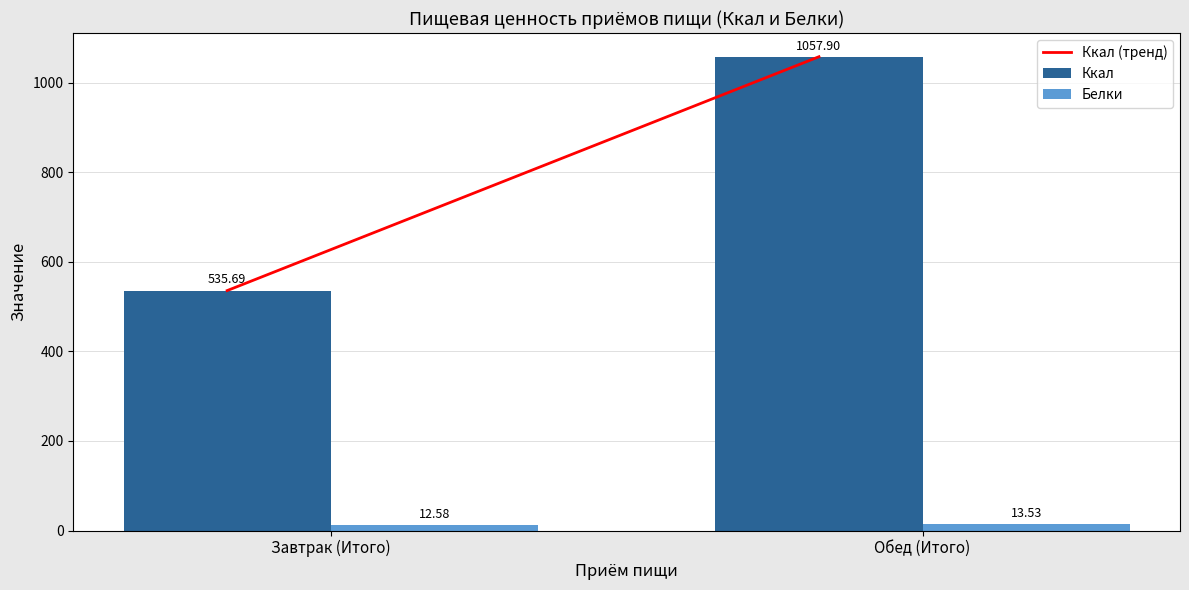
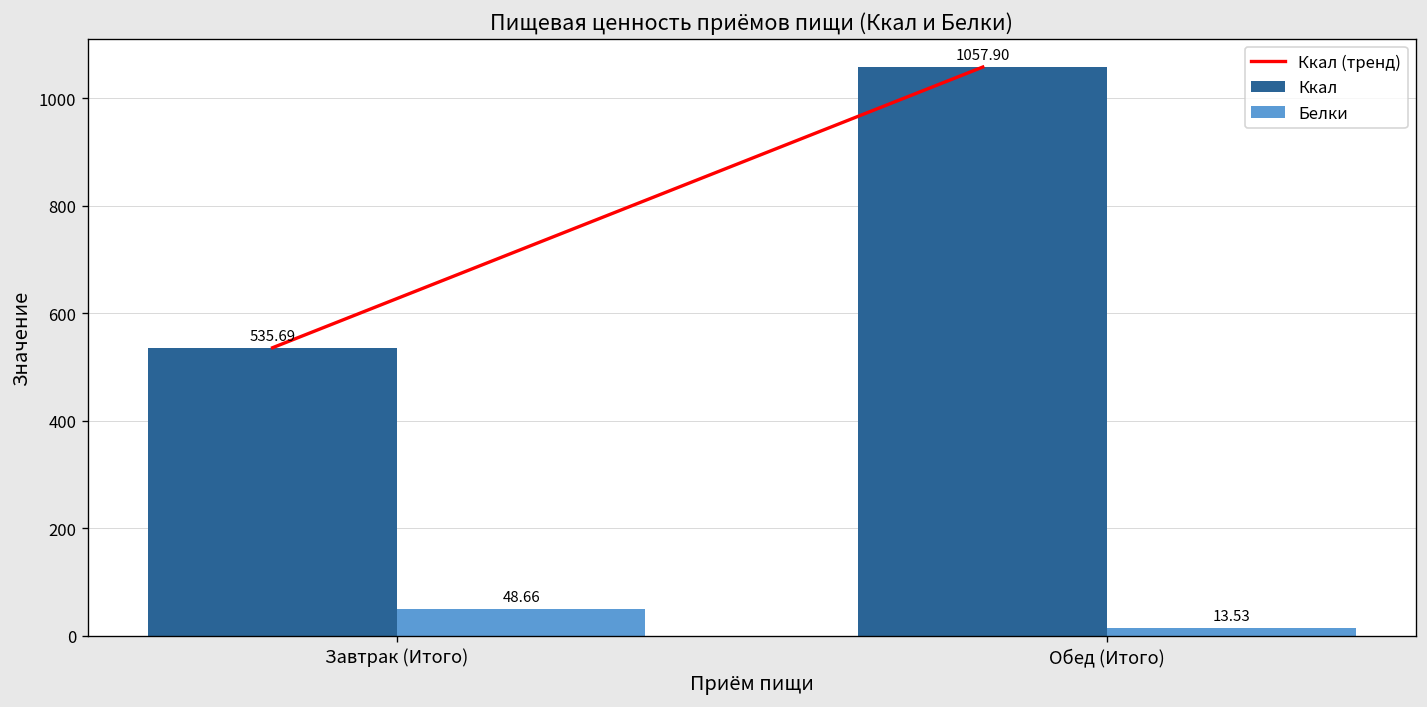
  {
    "Ккал": {
      "Завтрак (Итого)": 535.69,
      "Обед (Итого)": 1057.90
    },
    "Белки": {
-     "Завтрак (Итого)": 12.58,
+     "Завтрак (Итого)": 48.66,
      "Обед (Итого)": 13.53
    }
  }
